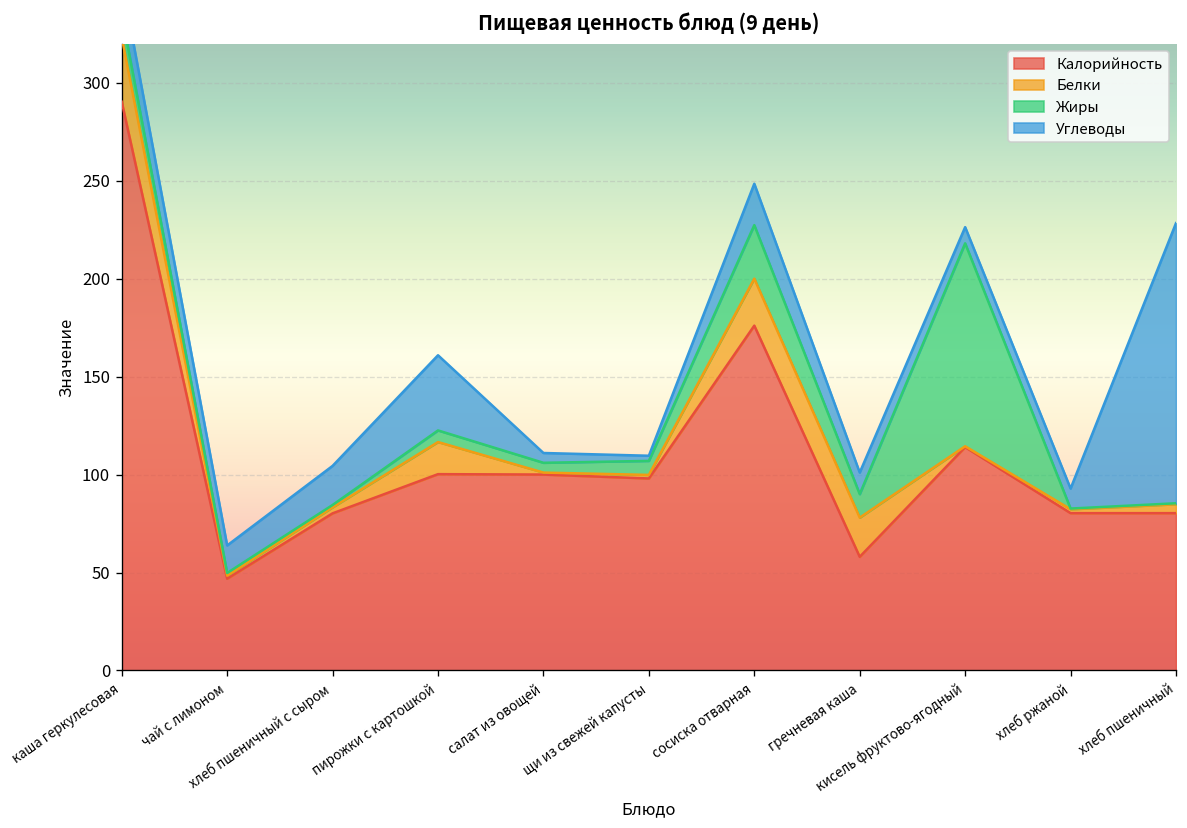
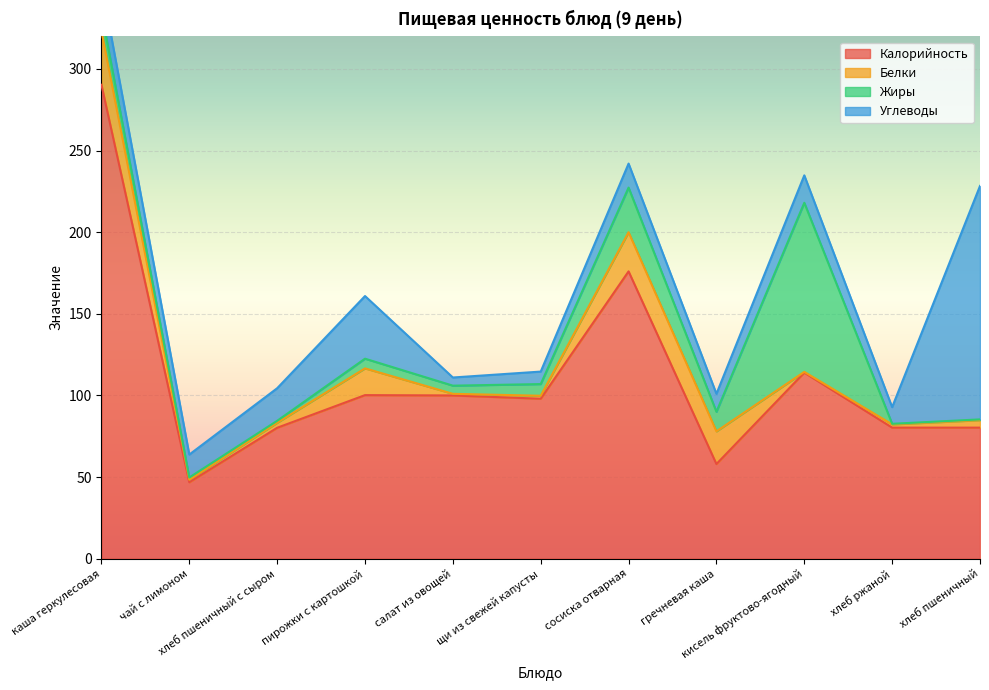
  {
    "Калорийность": {
      "каша геркулесовая": 290,
      "хлеб пшеничный с сыром": 80,
      "пирожки с картошкой": 100,
      "щи из свежей капусты": 98,
      "сосиска отварная": 176,
      "гречневая каша": 58,
      "хлеб ржаной": 80,
      "хлеб пшеничный": 80
    },
    "Белки": {
      "пирожки с картошкой": 16,
      "щи из свежей капусты": 2,
      "сосиска отварная": 24,
      "гречневая каша": 20
    },
    "Жиры": {
      "пирожки с картошкой": 6,
      "салат из овощей": 5,
      "щи из свежей капусты": 7,
      "сосиска отварная": 27,
      "гречневая каша": 12,
      "кисель фруктово-ягодный": 104
    },
    "Углеводы": {
      "чай с лимоном": 14,
      "хлеб пшеничный с сыром": 20,
      "пирожки с картошкой": 38,
      "салат из овощей": 5,
-     "щи из свежей капусты": 3,
-     "сосиска отварная": 21,
+     "щи из свежей капусты": 8,
+     "сосиска отварная": 15,
      "гречневая каша": 11,
-     "кисель фруктово-ягодный": 8,
+     "кисель фруктово-ягодный": 17,
      "хлеб ржаной": 10,
      "хлеб пшеничный": 143
    }
  }
